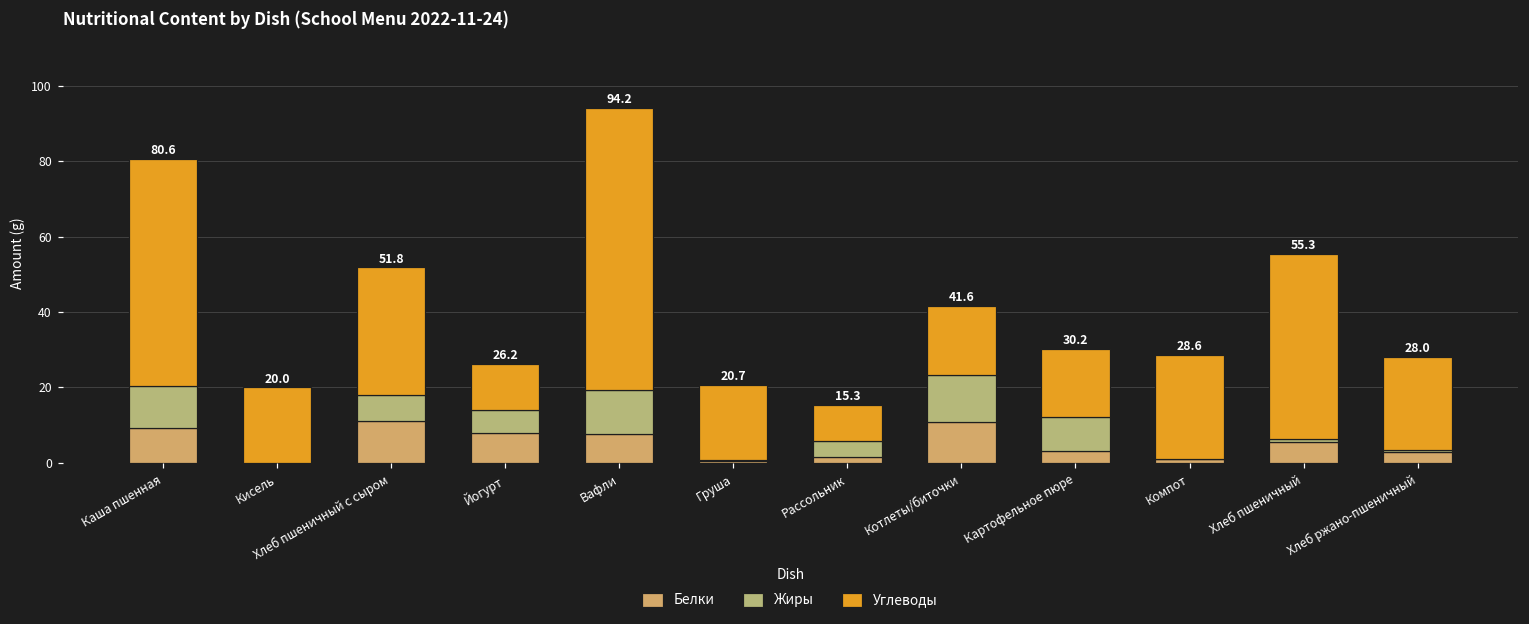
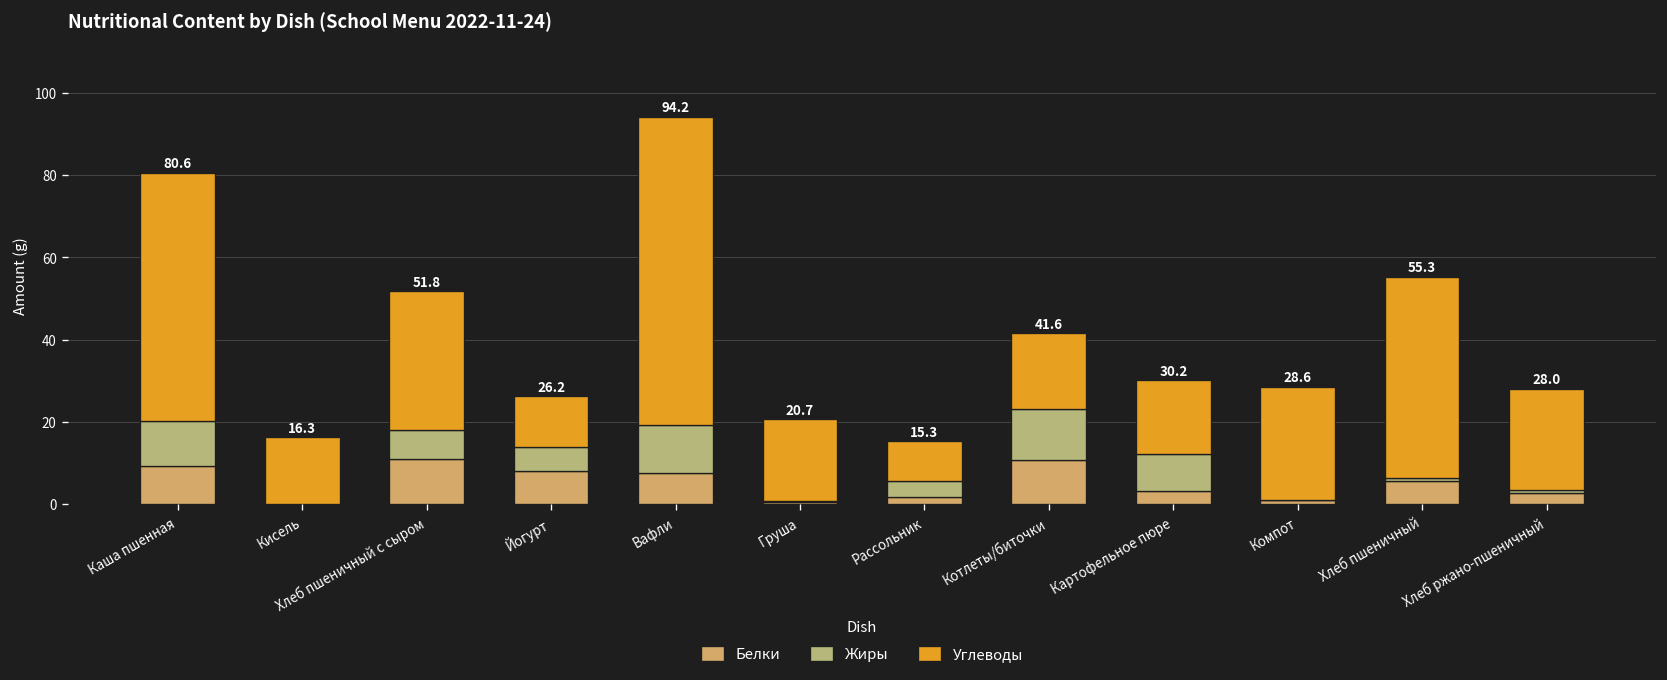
  {
    "Углеводы": {
-     "Кисель": 20.0
+     "Кисель": 16.3
    }
  }
